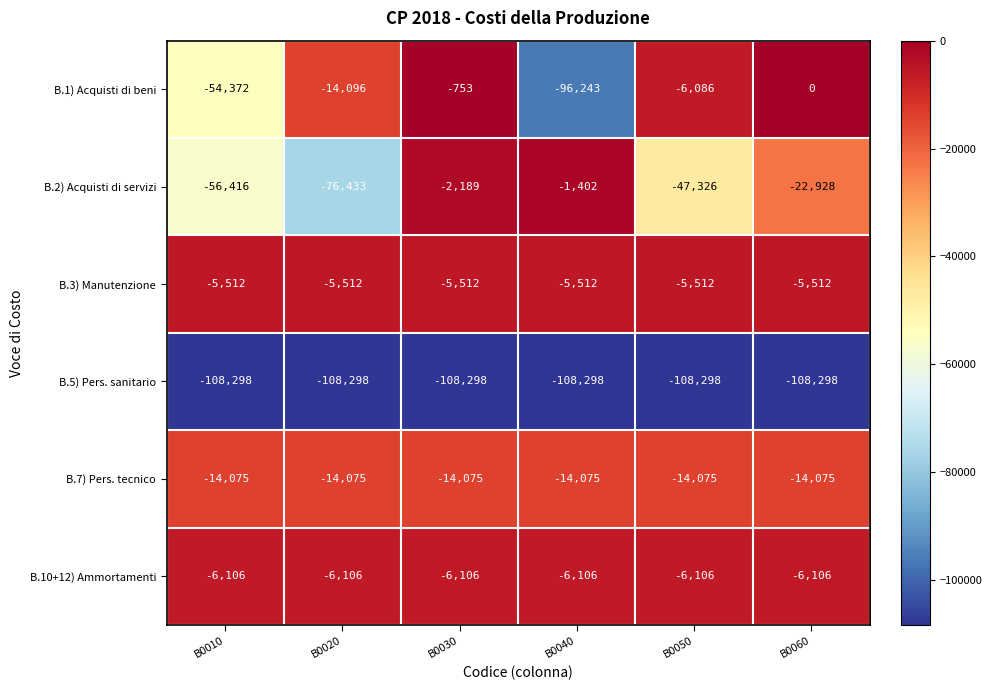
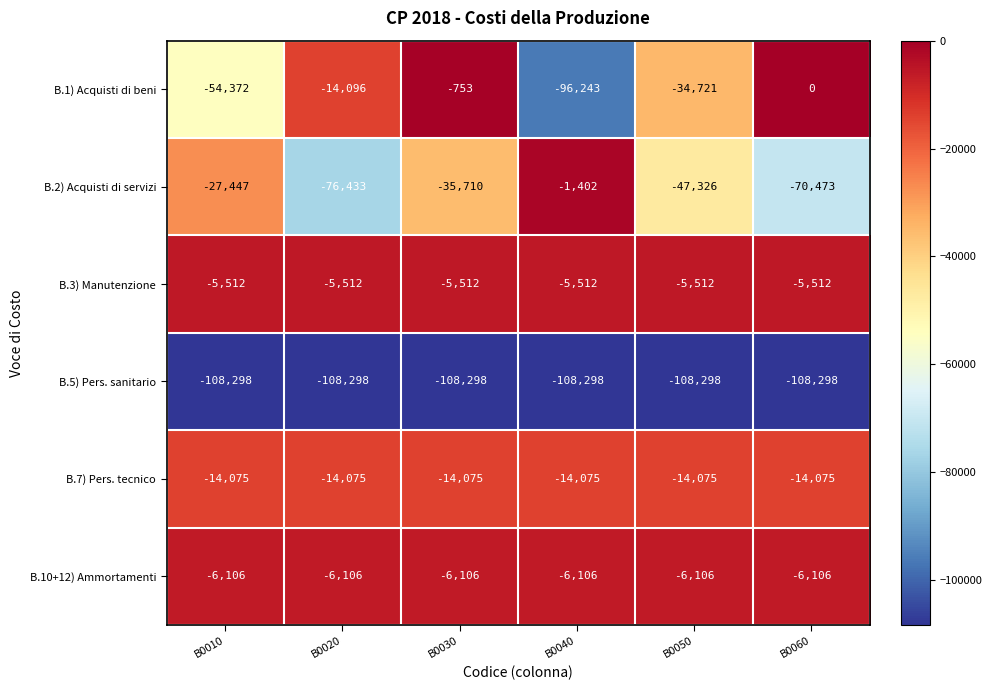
  {
    "B.1) Acquisti di beni": {
      "B0010": "-54,372",
      "B0020": "-14,096",
      "B0030": "-753",
      "B0040": "-96,243",
-     "B0050": "-6,086",
+     "B0050": "-34,721",
      "B0060": "0"
    },
    "B.2) Acquisti di servizi": {
-     "B0010": "-56,416",
+     "B0010": "-27,447",
      "B0020": "-76,433",
-     "B0030": "-2,189",
+     "B0030": "-35,710",
      "B0040": "-1,402",
      "B0050": "-47,326",
-     "B0060": "-22,928"
+     "B0060": "-70,473"
    },
    "B.3) Manutenzione": {
      "B0010": "-5,512",
      "B0020": "-5,512",
      "B0030": "-5,512",
      "B0040": "-5,512",
      "B0050": "-5,512",
      "B0060": "-5,512"
    },
    "B.5) Pers. sanitario": {
      "B0010": "-108,298",
      "B0020": "-108,298",
      "B0030": "-108,298",
      "B0040": "-108,298",
      "B0050": "-108,298",
      "B0060": "-108,298"
    },
    "B.7) Pers. tecnico": {
      "B0010": "-14,075",
      "B0020": "-14,075",
      "B0030": "-14,075",
      "B0040": "-14,075",
      "B0050": "-14,075",
      "B0060": "-14,075"
    },
    "B.10+12) Ammortamenti": {
      "B0010": "-6,106",
      "B0020": "-6,106",
      "B0030": "-6,106",
      "B0040": "-6,106",
      "B0050": "-6,106",
      "B0060": "-6,106"
    }
  }
